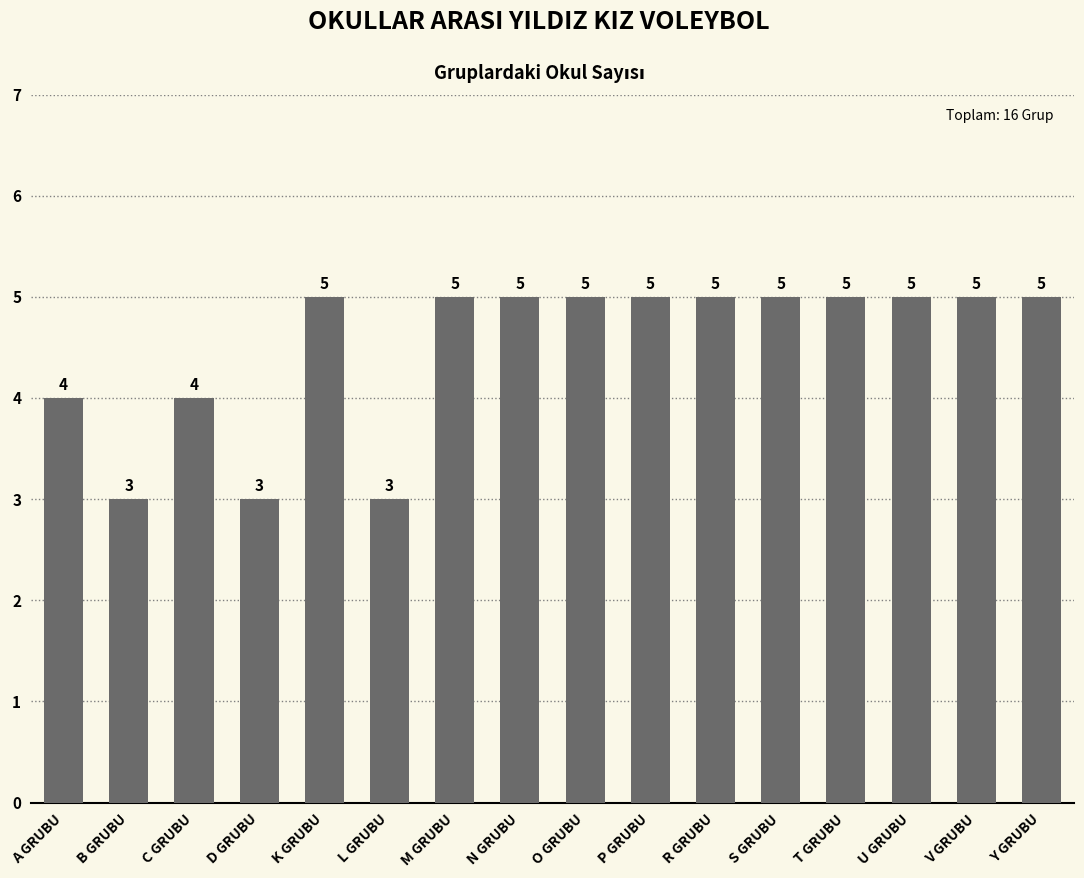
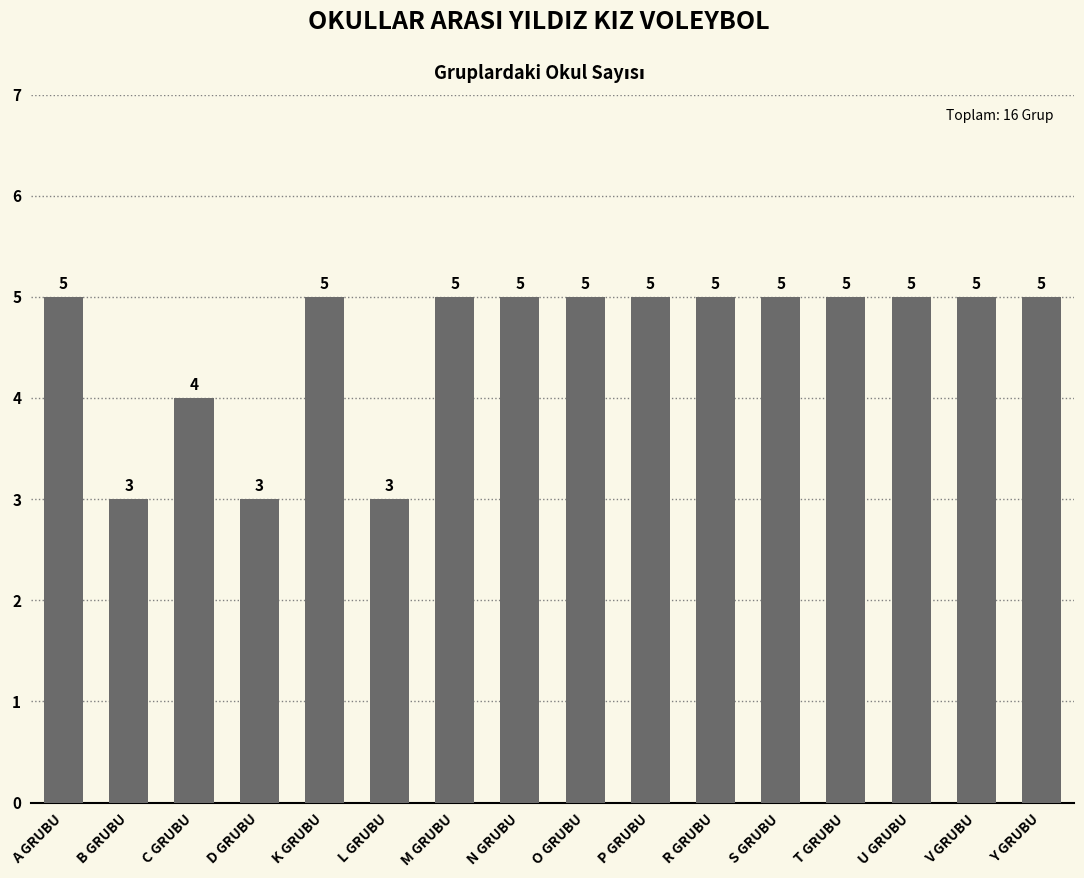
  {
-   "A GRUBU": 4,
+   "A GRUBU": 5,
    "B GRUBU": 3,
    "C GRUBU": 4,
    "D GRUBU": 3,
    "K GRUBU": 5,
    "L GRUBU": 3,
    "M GRUBU": 5,
    "N GRUBU": 5,
    "O GRUBU": 5,
    "P GRUBU": 5,
    "R GRUBU": 5,
    "S GRUBU": 5,
    "T GRUBU": 5,
    "U GRUBU": 5,
    "V GRUBU": 5,
    "Y GRUBU": 5
  }
